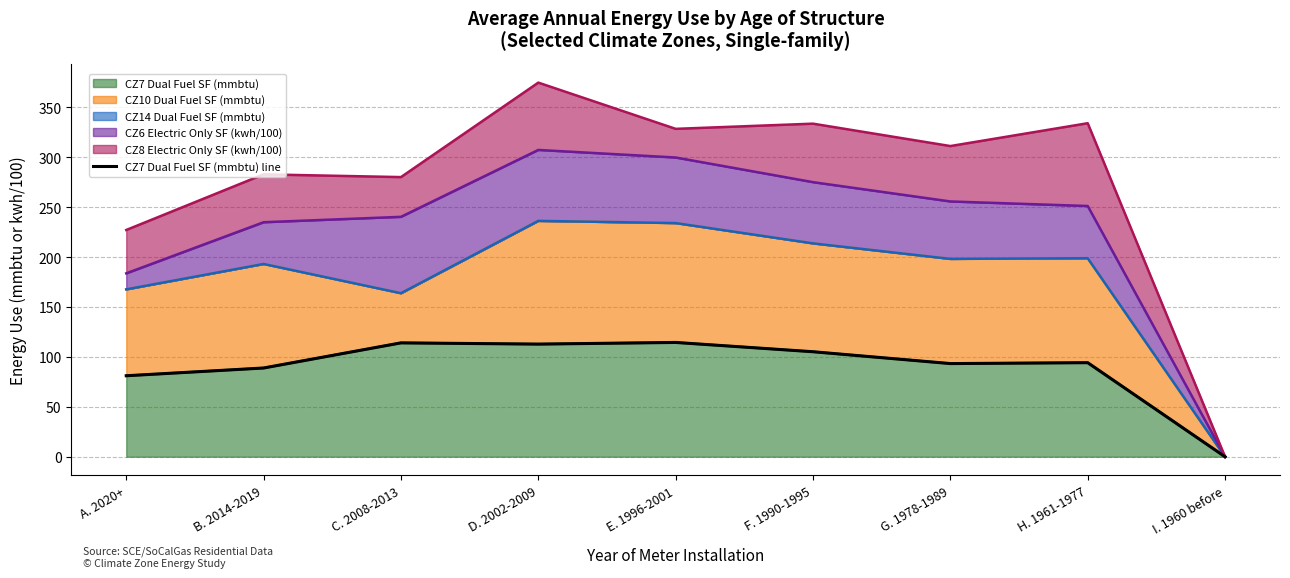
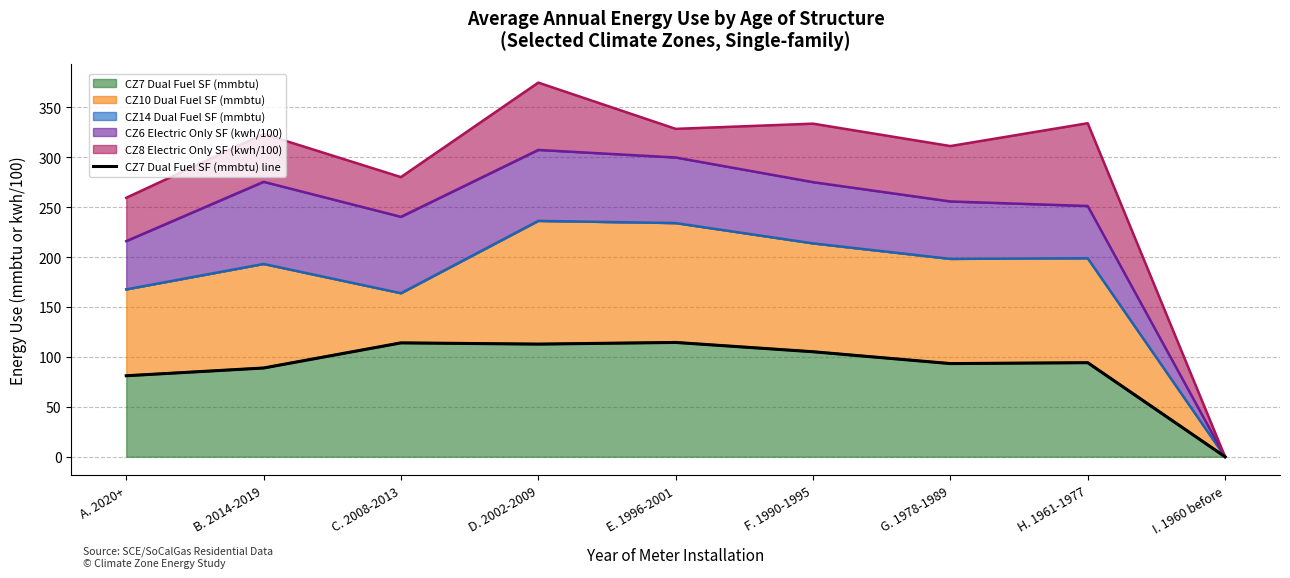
  {
    "CZ7 Dual Fuel SF (mmbtu)": {
      "A. 2020+": 80,
      "B. 2014-2019": 90,
      "C. 2008-2013": 110,
      "D. 2002-2009": 110,
      "E. 1996-2001": 110,
      "F. 1990-1995": 110,
      "G. 1978-1989": 90,
      "H. 1961-1977": 90
    },
    "CZ6 Electric Only SF (kwh/100)": {
-     "A. 2020+": 20,
-     "B. 2014-2019": 40,
+     "A. 2020+": 50,
+     "B. 2014-2019": 80,
      "C. 2008-2013": 80,
      "D. 2002-2009": 70,
      "E. 1996-2001": 70,
      "F. 1990-1995": 60,
      "G. 1978-1989": 60,
      "H. 1961-1977": 50
    },
    "CZ8 Electric Only SF (kwh/100)": {
      "A. 2020+": 40,
      "C. 2008-2013": 40,
      "D. 2002-2009": 70,
      "E. 1996-2001": 30,
      "F. 1990-1995": 60,
      "G. 1978-1989": 60,
      "H. 1961-1977": 80
    }
  }
